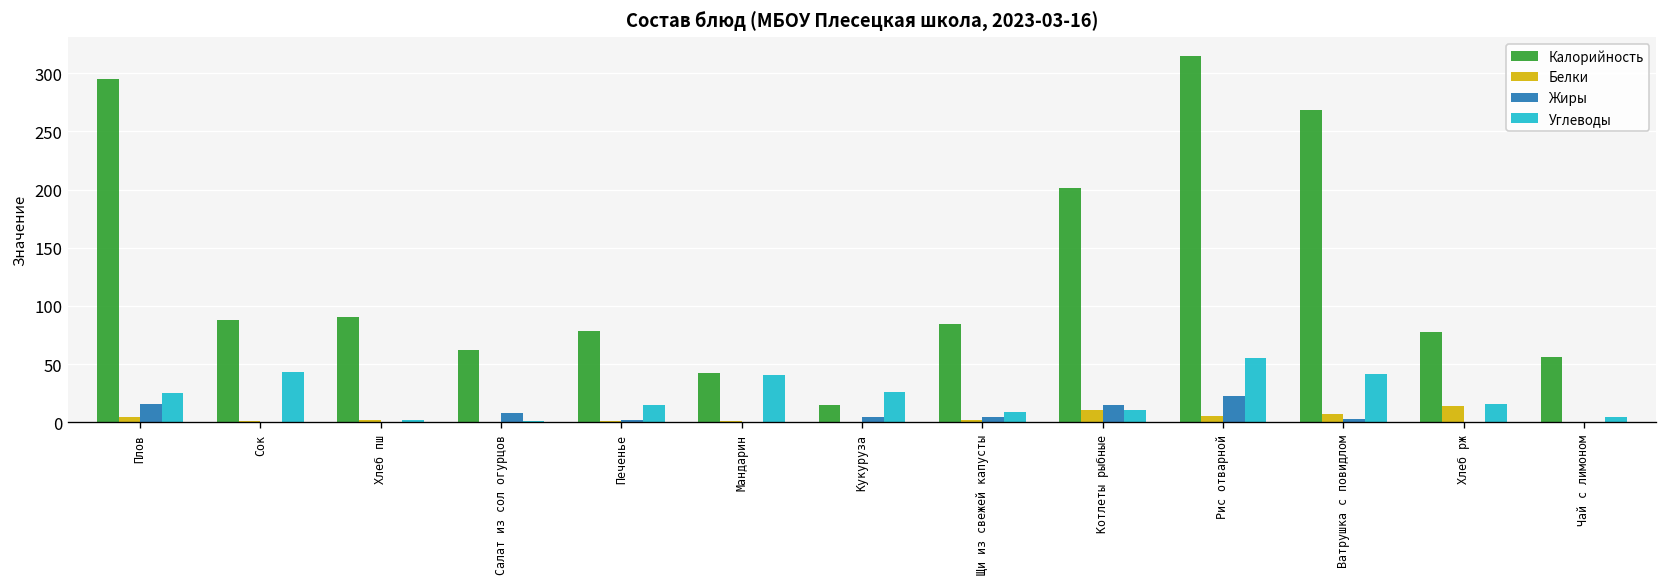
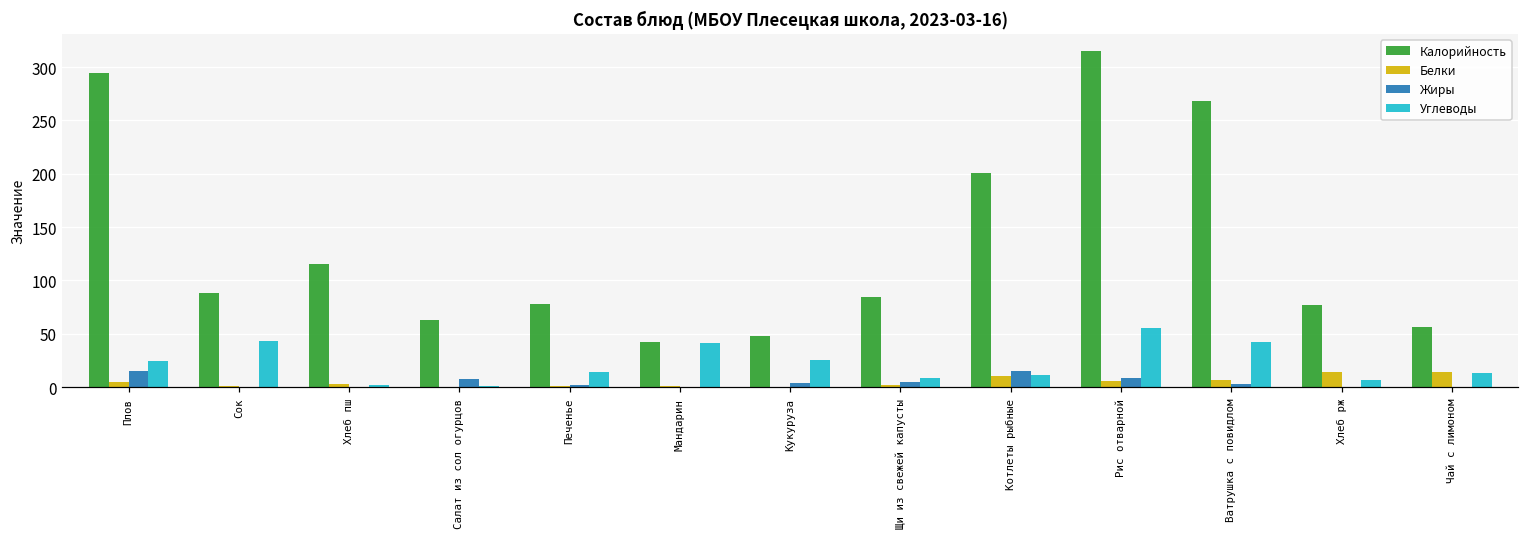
  {
    "Калорийность": {
      "Плов": 290,
      "Сок": 90,
-     "Хлеб пш": 90,
+     "Хлеб пш": 120,
      "Салат из сол огурцов": 60,
      "Печенье": 80,
      "Мандарин": 40,
-     "Кукуруза": 20,
+     "Кукуруза": 50,
      "Щи из свежей капусты": 80,
      "Котлеты рыбные": 200,
      "Рис отварной": 320,
      "Ватрушка с повидлом": 270,
      "Хлеб рж": 80,
      "Чай с лимоном": 60
    },
    "Белки": {
      "Плов": 10,
      "Котлеты рыбные": 10,
      "Рис отварной": 10,
      "Ватрушка с повидлом": 10,
      "Хлеб рж": 10,
-     "Чай с лимоном": 0
+     "Чай с лимоном": 10
    },
    "Жиры": {
      "Плов": 20,
      "Сок": 0,
      "Салат из сол огурцов": 10,
      "Кукуруза": 0,
      "Щи из свежей капусты": 0,
      "Котлеты рыбные": 20,
-     "Рис отварной": 20,
+     "Рис отварной": 10,
      "Ватрушка с повидлом": 0,
      "Чай с лимоном": 0
    },
    "Углеводы": {
      "Плов": 20,
      "Сок": 40,
      "Печенье": 10,
      "Мандарин": 40,
      "Кукуруза": 30,
      "Щи из свежей капусты": 10,
      "Котлеты рыбные": 10,
      "Рис отварной": 60,
      "Ватрушка с повидлом": 40,
-     "Хлеб рж": 20,
-     "Чай с лимоном": 0
+     "Хлеб рж": 10,
+     "Чай с лимоном": 10
    }
  }
